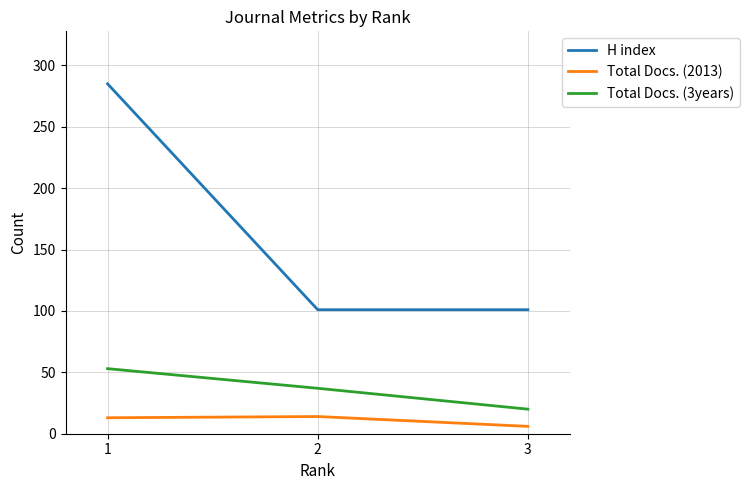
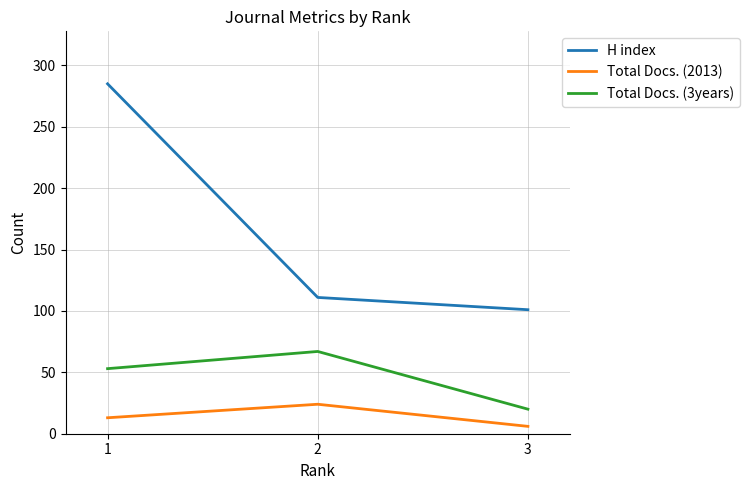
  {
    "H index": {
      "1": 285,
-     "2": 101,
+     "2": 111,
      "3": 101
    },
    "Total Docs. (2013)": {
      "1": 13,
-     "2": 14,
+     "2": 24,
      "3": 6
    },
    "Total Docs. (3years)": {
      "1": 53,
-     "2": 37,
+     "2": 67,
      "3": 20
    }
  }
